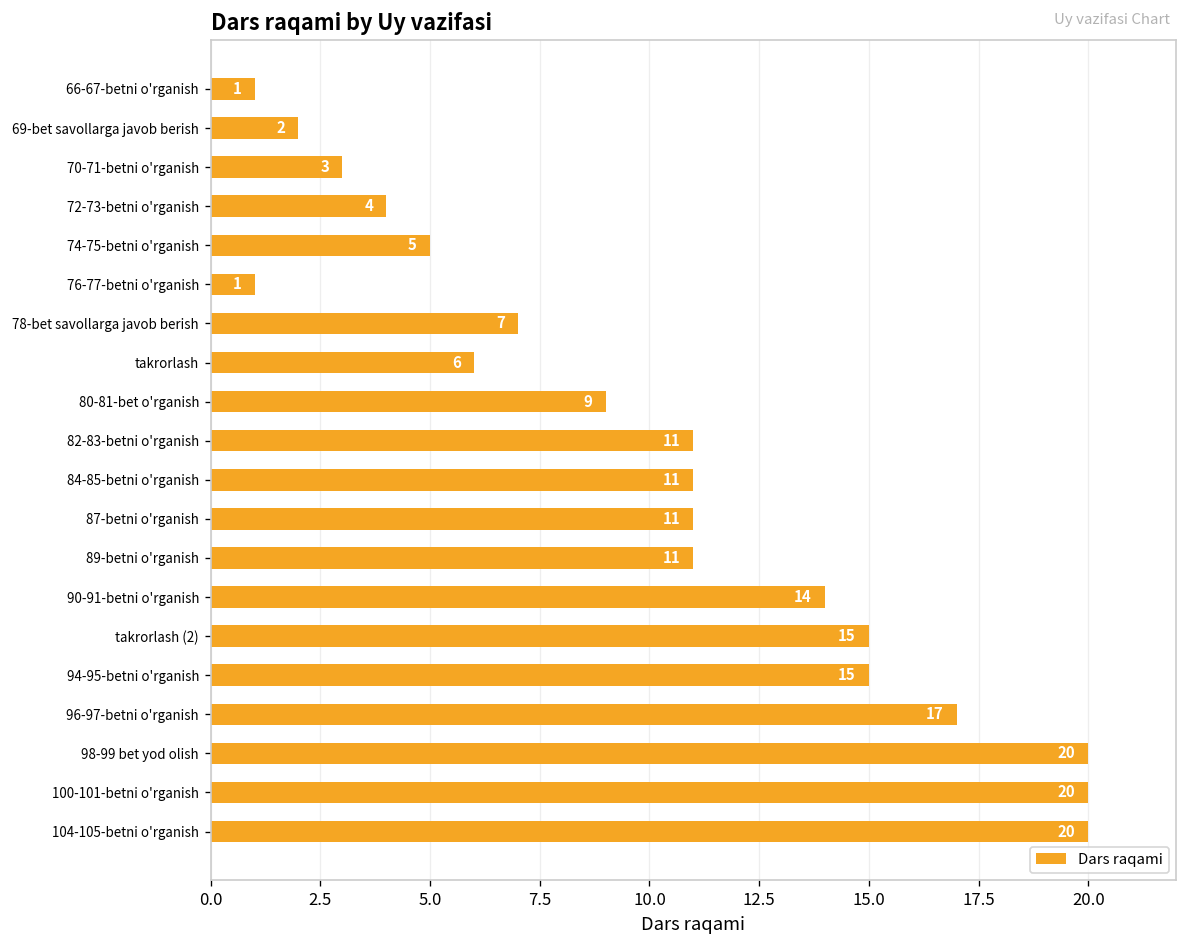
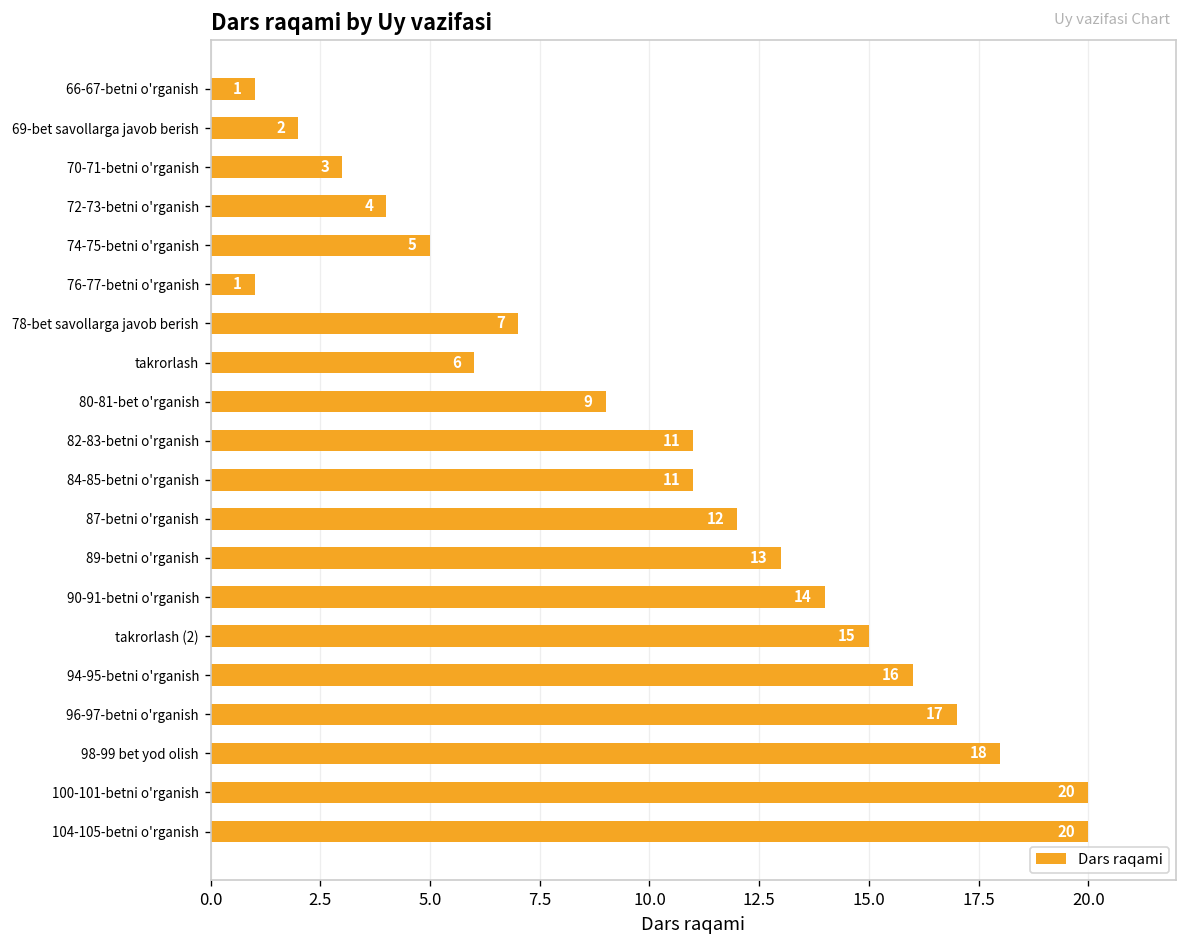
  {
    "66-67-betni o'rganish": 1,
    "69-bet savollarga javob berish": 2,
    "70-71-betni o'rganish": 3,
    "72-73-betni o'rganish": 4,
    "74-75-betni o'rganish": 5,
    "76-77-betni o'rganish": 1,
    "78-bet savollarga javob berish": 7,
    "takrorlash": 6,
    "80-81-bet o'rganish": 9,
    "82-83-betni o'rganish": 11,
    "84-85-betni o'rganish": 11,
-   "87-betni o'rganish": 11,
-   "89-betni o'rganish": 11,
+   "87-betni o'rganish": 12,
+   "89-betni o'rganish": 13,
    "90-91-betni o'rganish": 14,
    "takrorlash (2)": 15,
-   "94-95-betni o'rganish": 15,
+   "94-95-betni o'rganish": 16,
    "96-97-betni o'rganish": 17,
-   "98-99 bet yod olish": 20,
+   "98-99 bet yod olish": 18,
    "100-101-betni o'rganish": 20,
    "104-105-betni o'rganish": 20
  }
